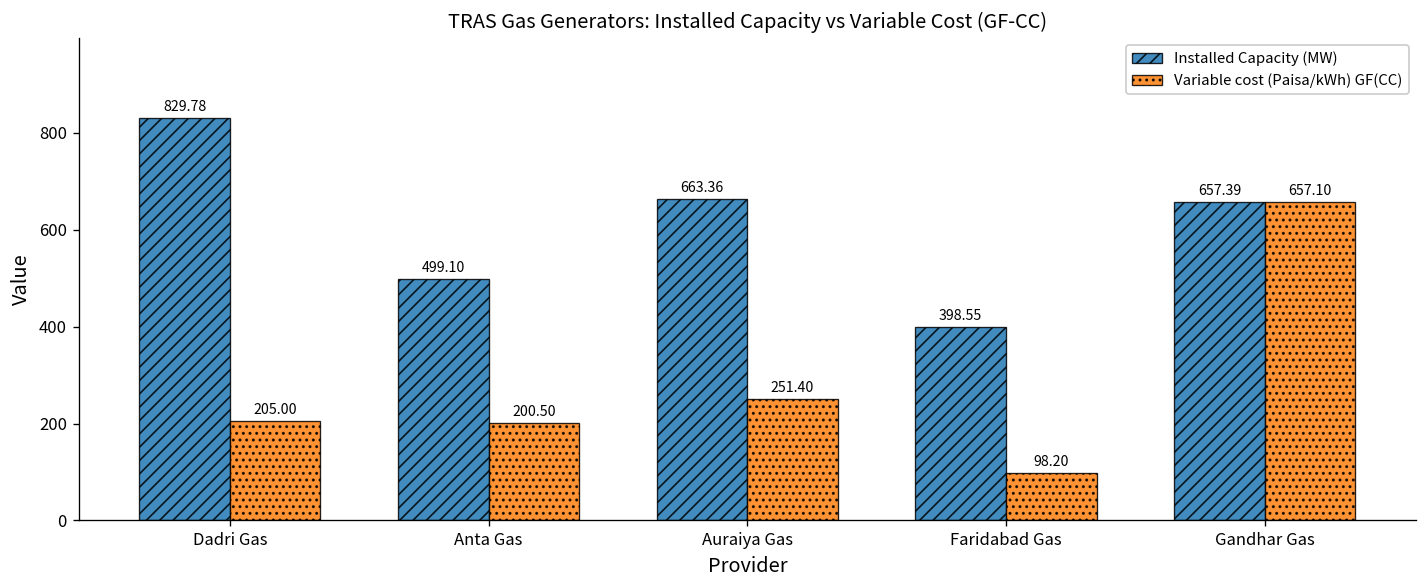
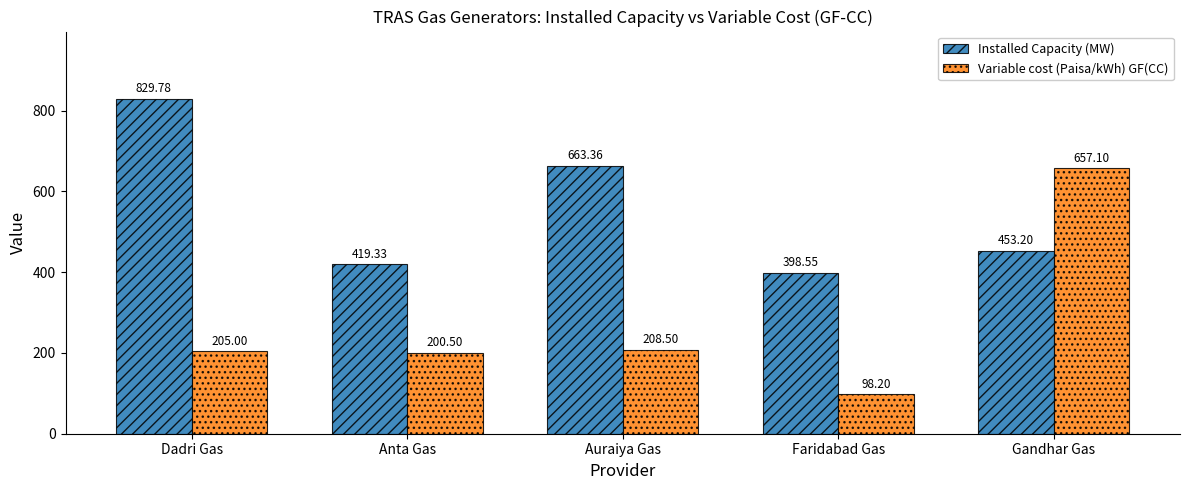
  {
    "Installed Capacity (MW)": {
      "Dadri Gas": 829.78,
-     "Anta Gas": 499.10,
+     "Anta Gas": 419.33,
      "Auraiya Gas": 663.36,
      "Faridabad Gas": 398.55,
-     "Gandhar Gas": 657.39
+     "Gandhar Gas": 453.20
    },
    "Variable cost (Paisa/kWh) GF(CC)": {
      "Dadri Gas": 205.00,
      "Anta Gas": 200.50,
-     "Auraiya Gas": 251.40,
+     "Auraiya Gas": 208.50,
      "Faridabad Gas": 98.20,
      "Gandhar Gas": 657.10
    }
  }
